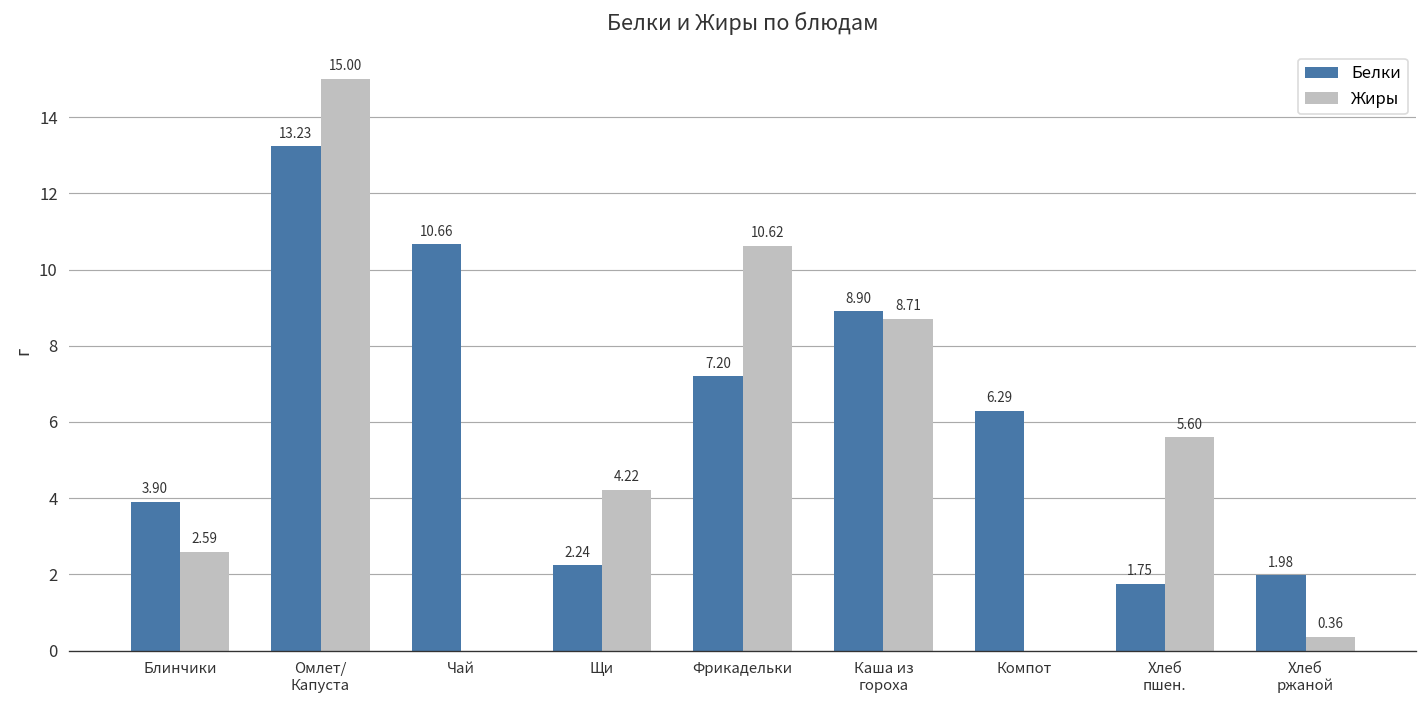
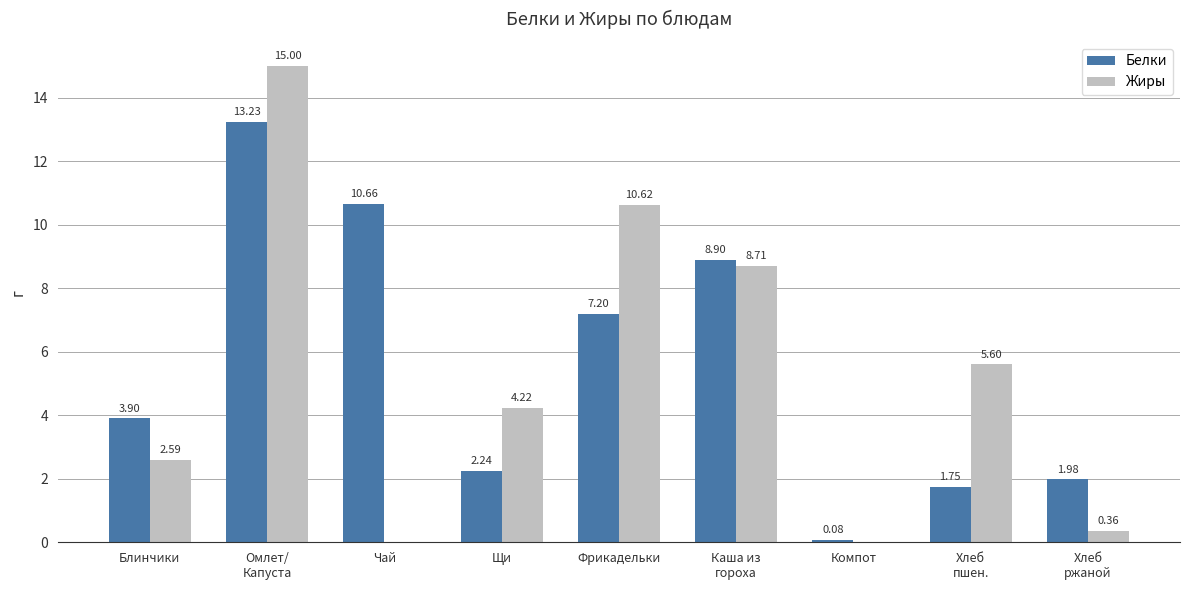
  {
    "Белки": {
      "Блинчики": 3.90,
      "Омлет/ Капуста": 13.23,
      "Чай": 10.66,
      "Щи": 2.24,
      "Фрикадельки": 7.20,
      "Каша из гороха": 8.90,
-     "Компот": 6.29,
+     "Компот": 0.08,
      "Хлеб пшен.": 1.75,
      "Хлеб ржаной": 1.98
    },
    "Жиры": {
      "Блинчики": 2.59,
      "Омлет/ Капуста": 15.00,
      "Щи": 4.22,
      "Фрикадельки": 10.62,
      "Каша из гороха": 8.71,
      "Хлеб пшен.": 5.60,
      "Хлеб ржаной": 0.36
    }
  }
